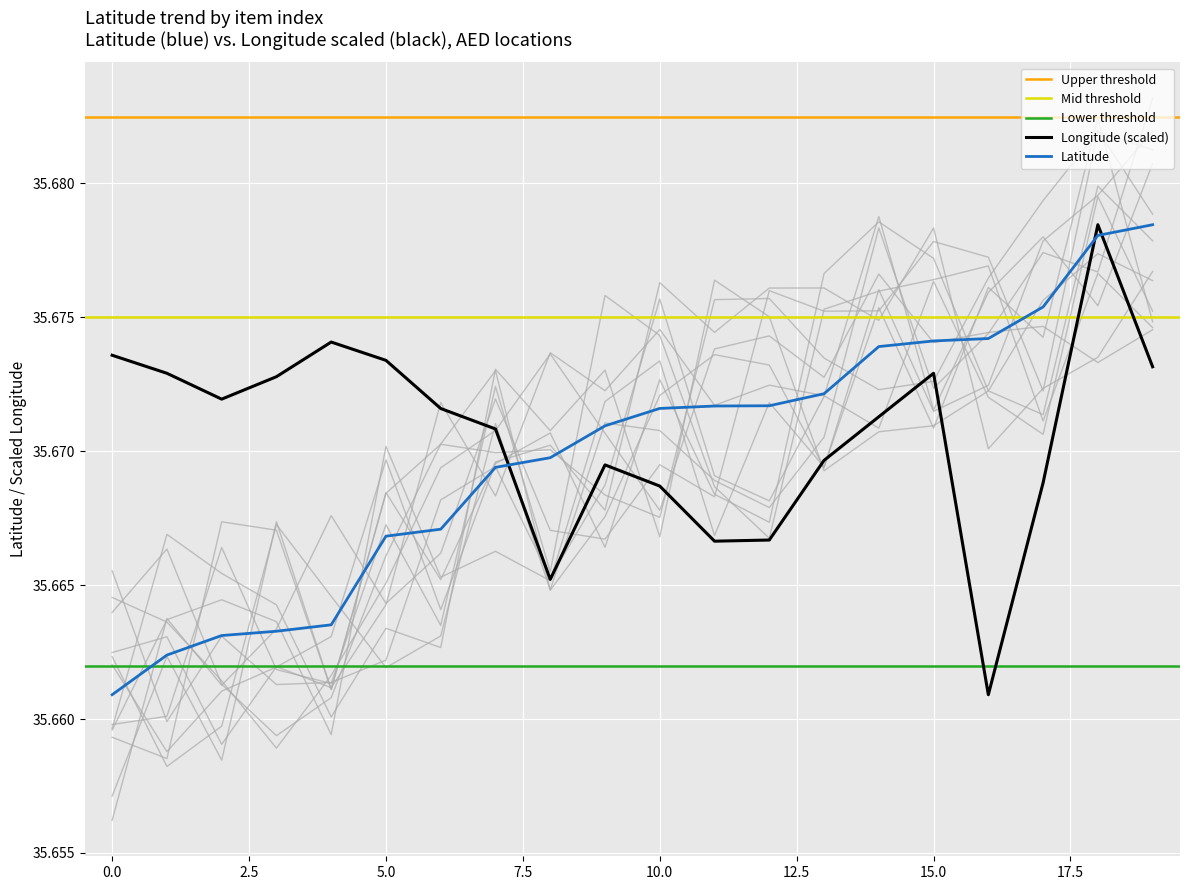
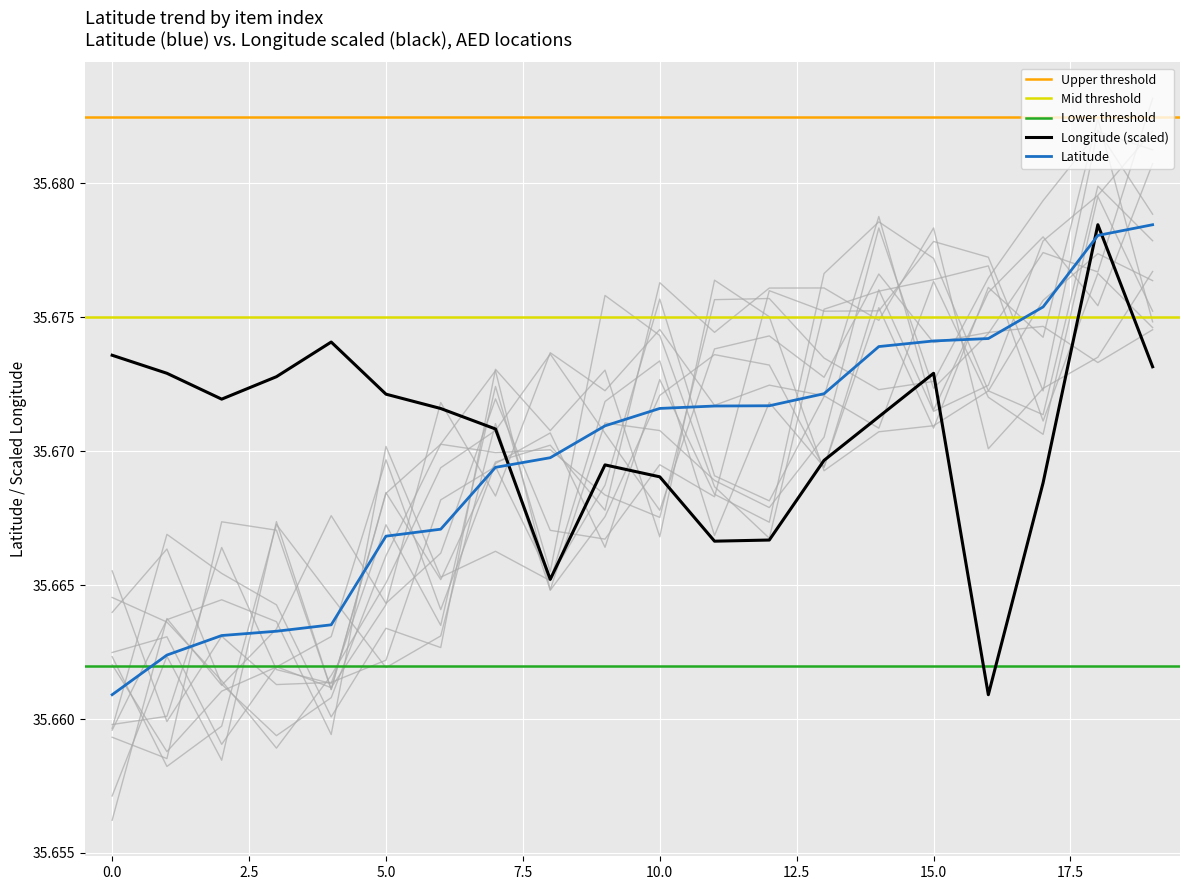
  {
    "Longitude (scaled)": {
      "0.0": 35.6736,
-     "5.0": 35.6734,
-     "10.0": 35.6687,
+     "5.0": 35.6721,
+     "10.0": 35.6690,
      "15.0": 35.6729
    },
    "Latitude": {
      "0.0": 35.6609,
      "5.0": 35.6668,
      "10.0": 35.6716
    }
  }
